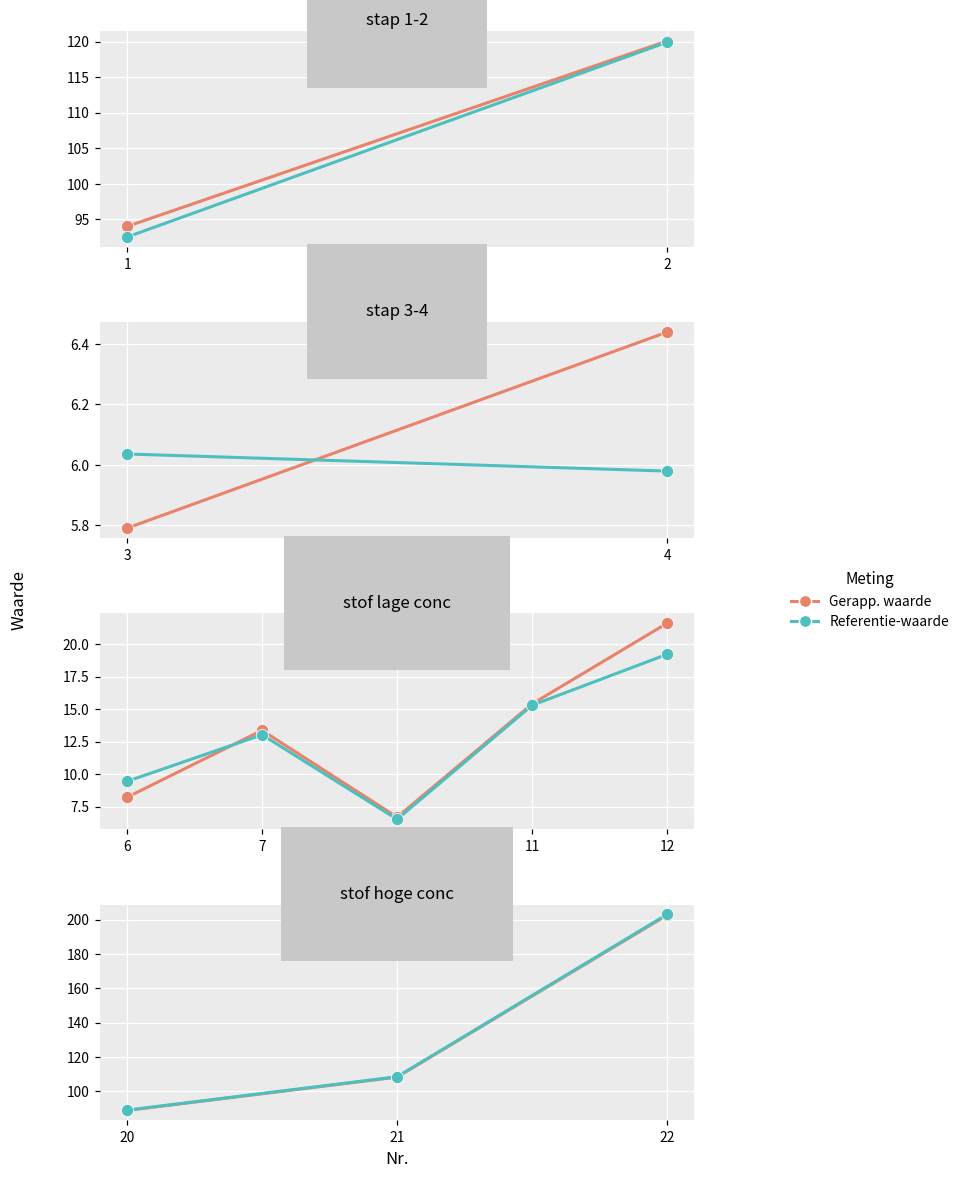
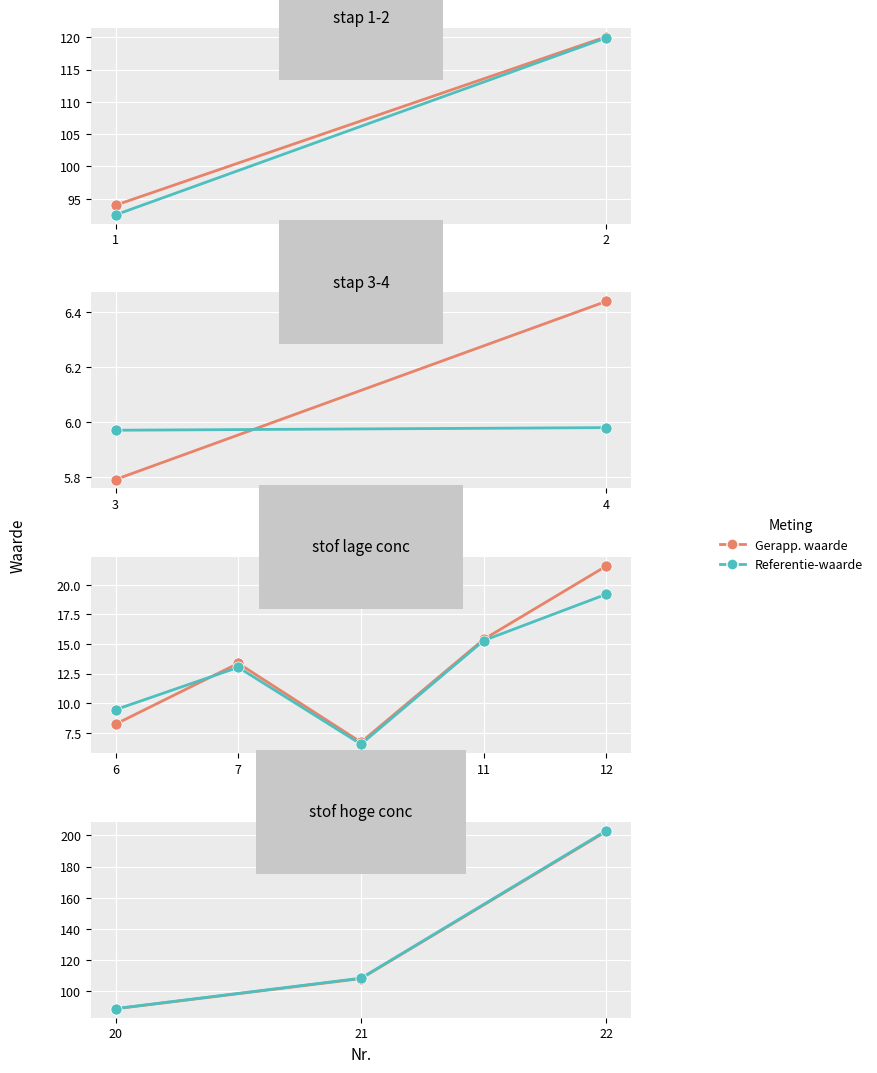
  {
    "stap 1-2": {
      "Gerapp. waarde": {
        "1": 94
      },
      "Referentie-waarde": {
        "1": 93
      }
    },
    "stap 3-4": {
      "Gerapp. waarde": {
        "3": 5.79,
        "4": 6.44
      },
      "Referentie-waarde": {
-       "3": 6.04,
+       "3": 5.97,
        "4": 5.98
      }
    },
    "stof lage conc": {
      "Gerapp. waarde": {
        "6": 8.2,
        "7": 13.4,
        "12": 21.6
      },
      "Referentie-waarde": {
        "6": 9.5,
        "7": 13.0,
        "12": 19.2
      }
    }
  }
